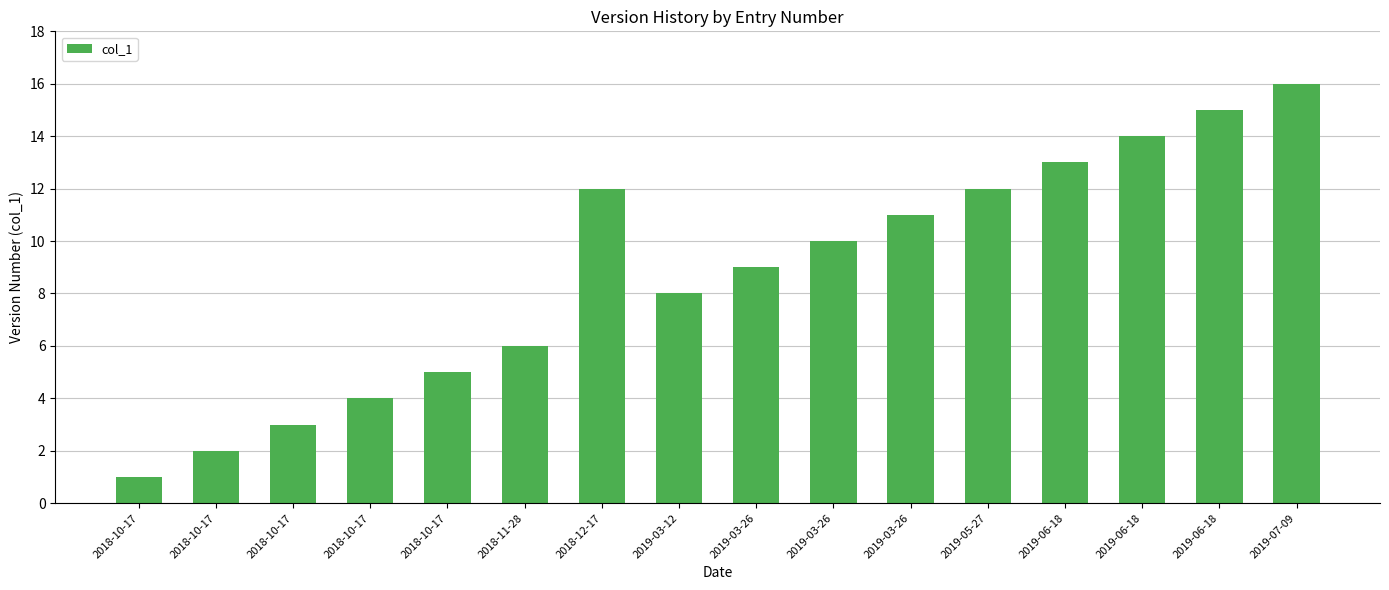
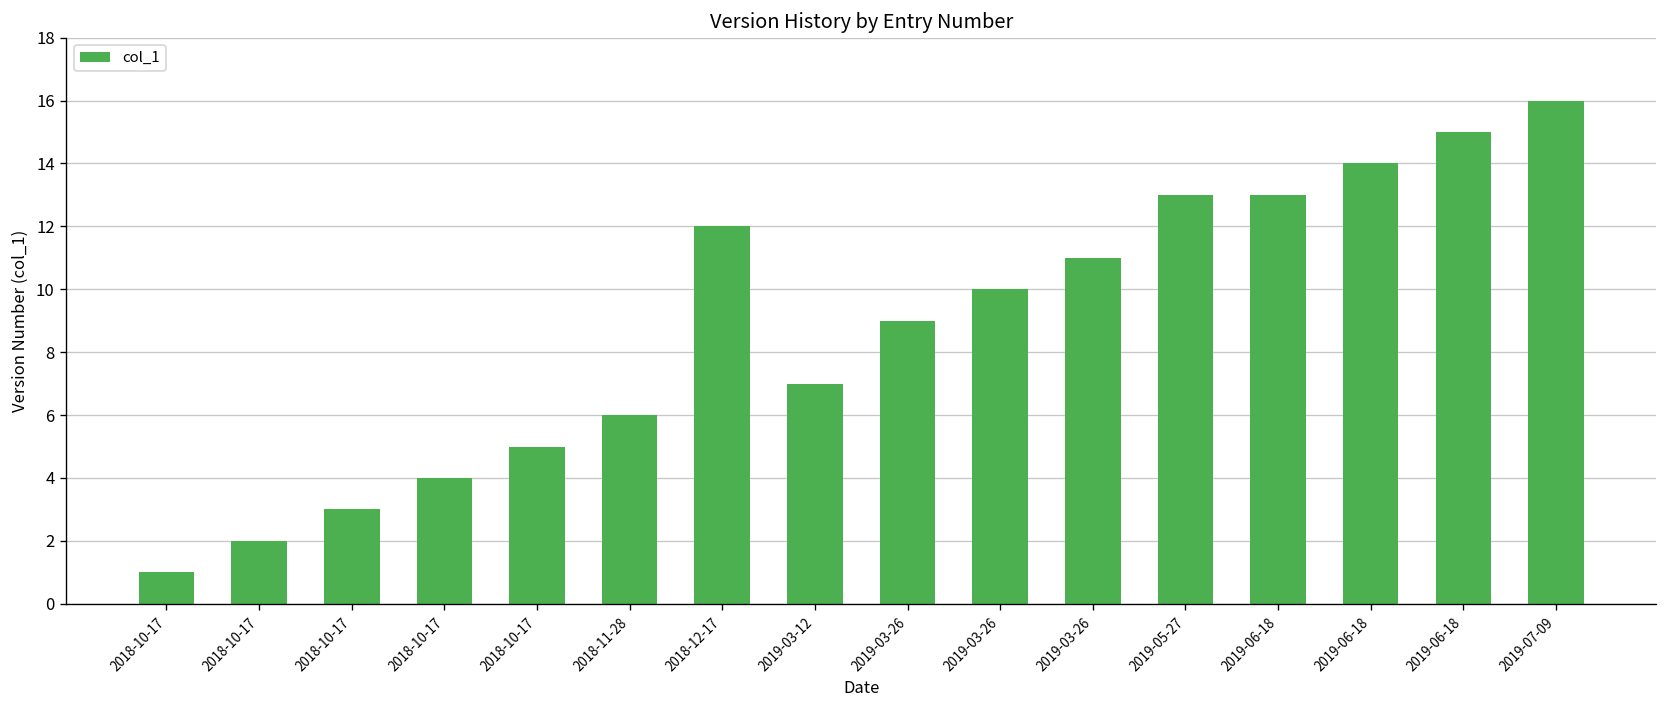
  {
    "2018-11-28": 6,
    "2018-12-17": 12,
-   "2019-03-12": 8,
-   "2019-05-27": 12,
+   "2019-03-12": 7,
+   "2019-05-27": 13,
    "2019-07-09": 16
  }
